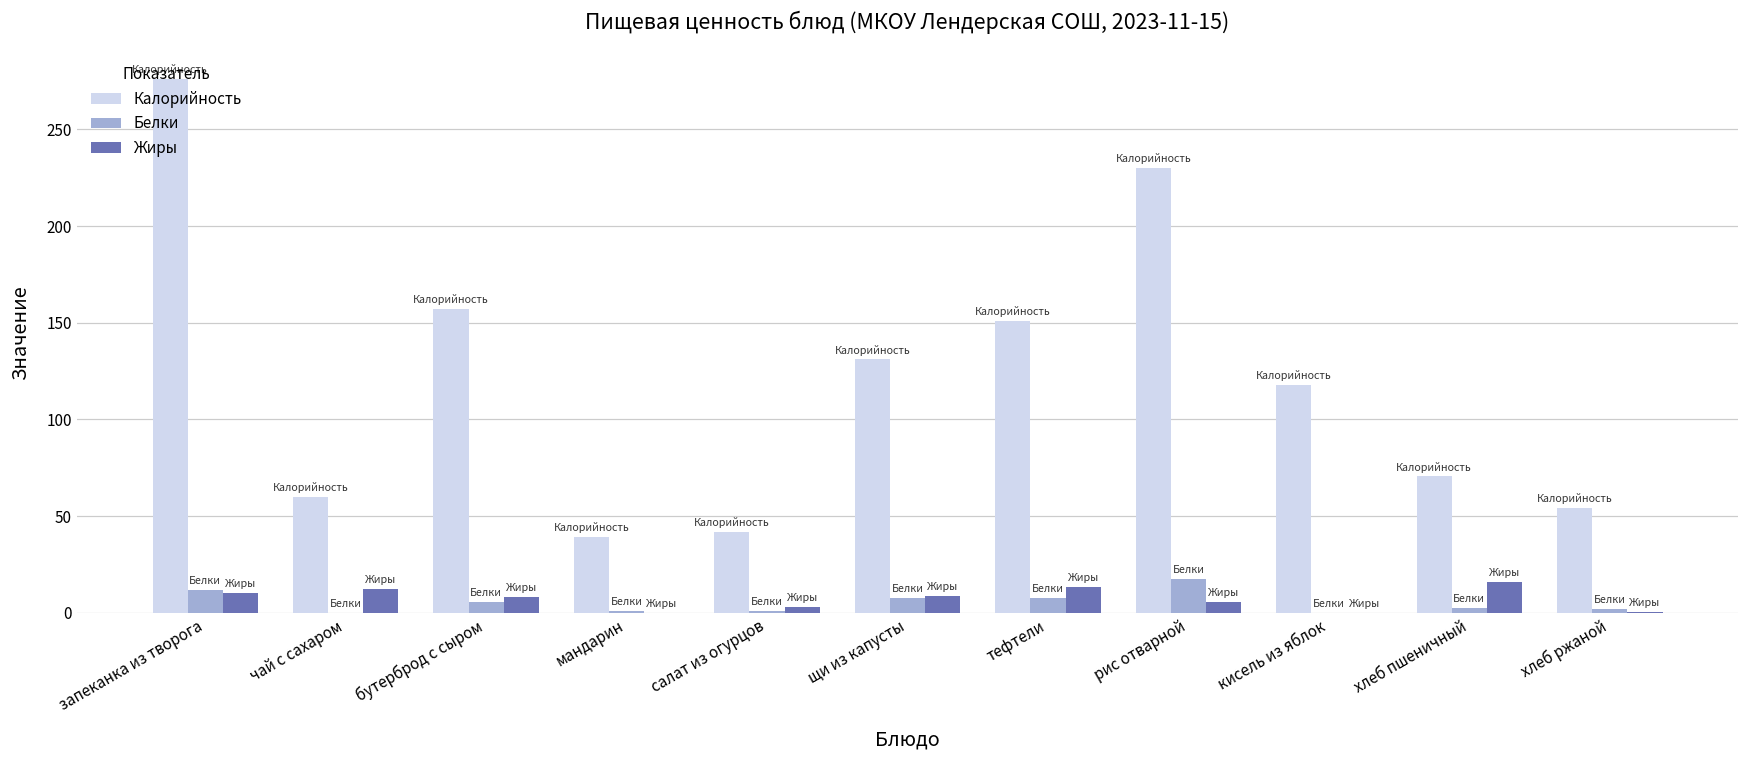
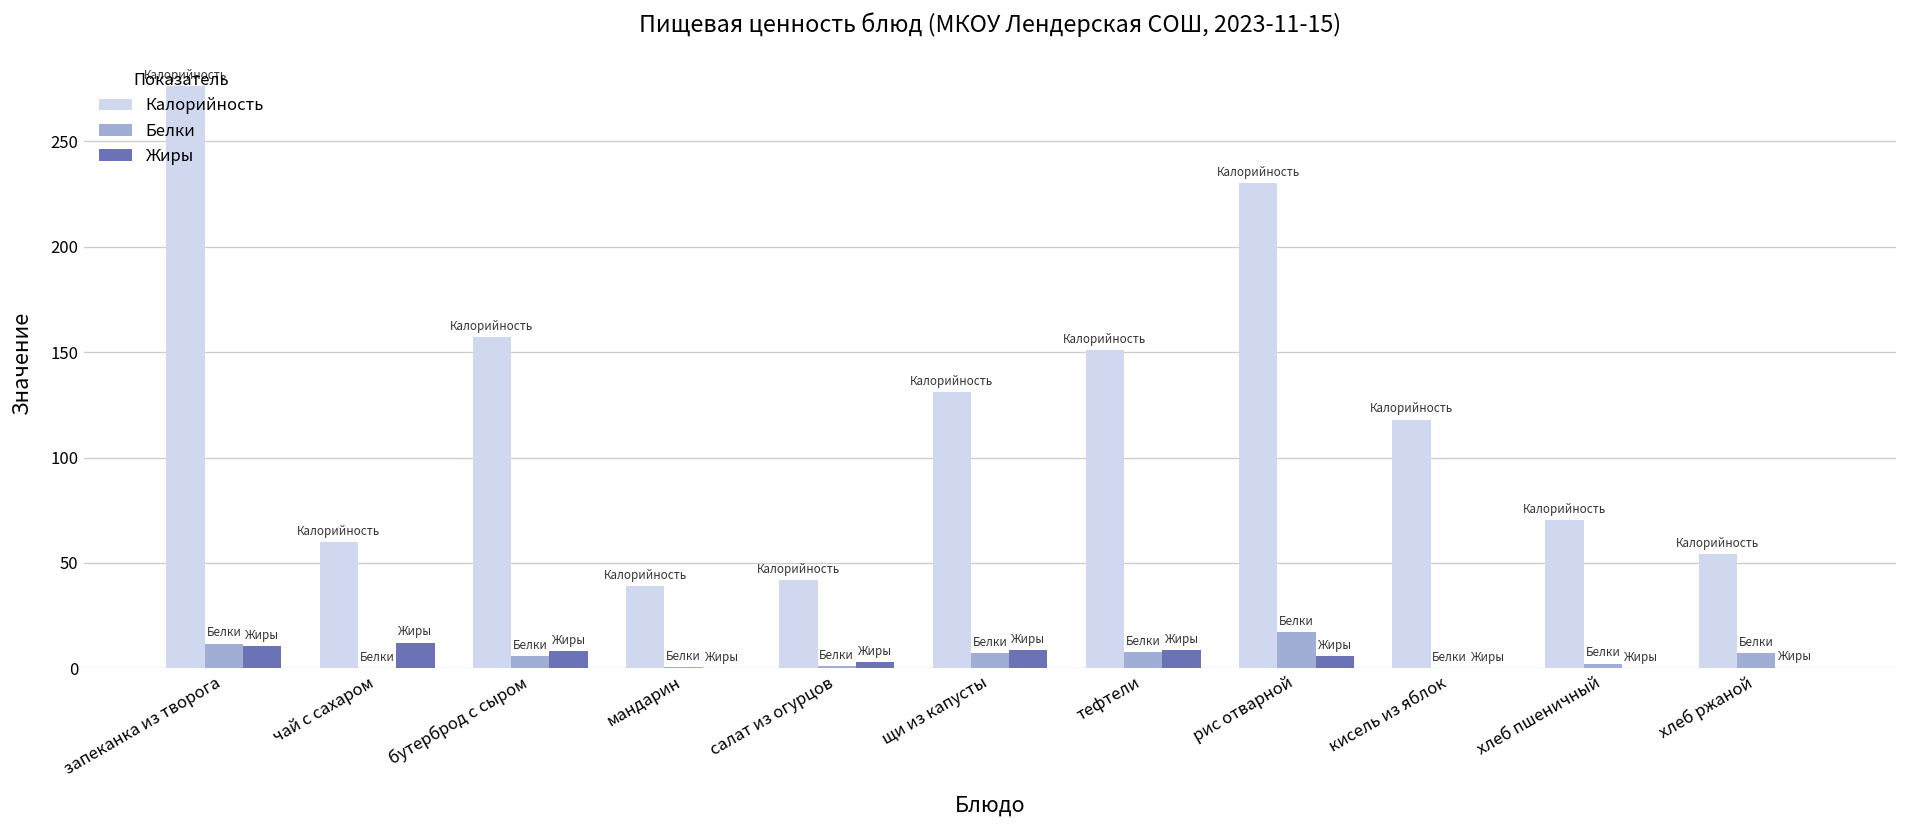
  {
    "Калорийность": {
      "запеканка из творога": 276,
      "чай с сахаром": 60,
      "бутерброд с сыром": 157,
      "мандарин": 39,
      "салат из огурцов": 42,
      "щи из капусты": 131,
      "тефтели": 151,
      "рис отварной": 230,
      "кисель из яблок": 118,
      "хлеб пшеничный": 71,
      "хлеб ржаной": 54
    },
    "Белки": {
      "запеканка из творога": 12,
      "бутерброд с сыром": 6,
      "щи из капусты": 7,
      "тефтели": 8,
      "рис отварной": 17,
      "хлеб пшеничный": 2,
-     "хлеб ржаной": 2
+     "хлеб ржаной": 7
    },
    "Жиры": {
      "запеканка из творога": 10,
      "чай с сахаром": 12,
      "бутерброд с сыром": 8,
      "мандарин": 0,
      "салат из огурцов": 3,
      "щи из капусты": 9,
-     "тефтели": 13,
+     "тефтели": 9,
      "рис отварной": 6,
      "кисель из яблок": 0,
-     "хлеб пшеничный": 16
+     "хлеб пшеничный": 0
    }
  }
